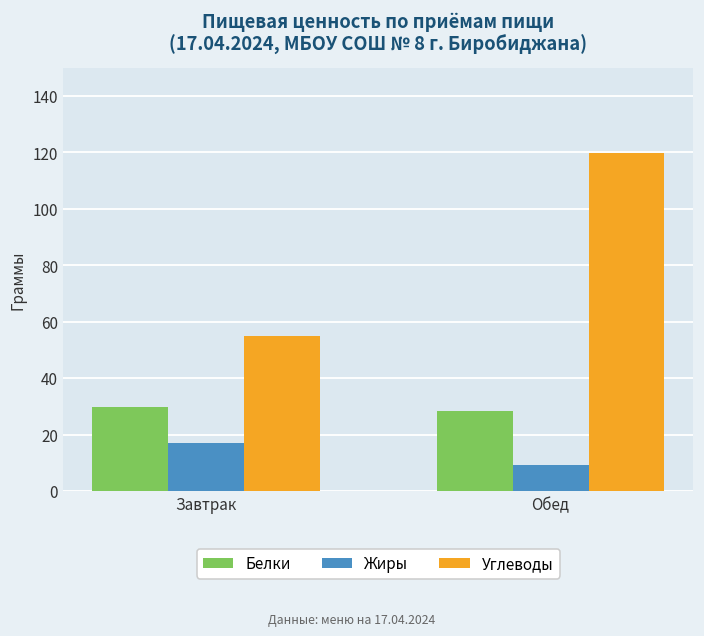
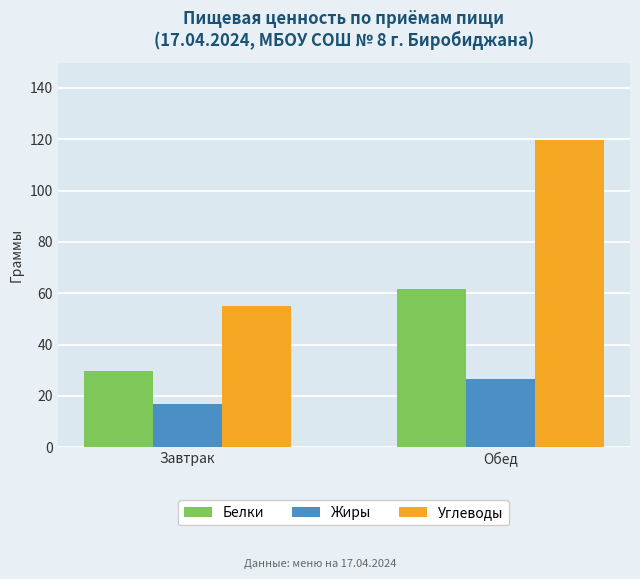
  {
    "Белки": {
      "Завтрак": 30,
-     "Обед": 28
+     "Обед": 62
    },
    "Жиры": {
      "Завтрак": 17,
-     "Обед": 9
+     "Обед": 26
    },
    "Углеводы": {
      "Завтрак": 55,
      "Обед": 120
    }
  }
